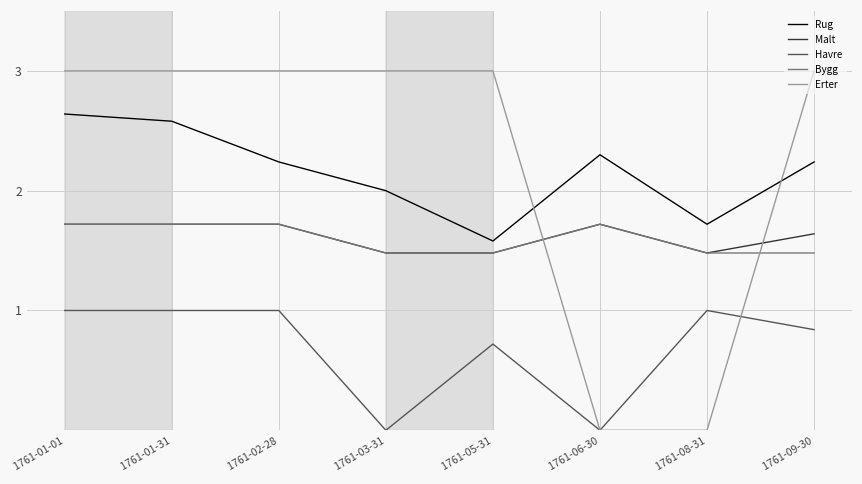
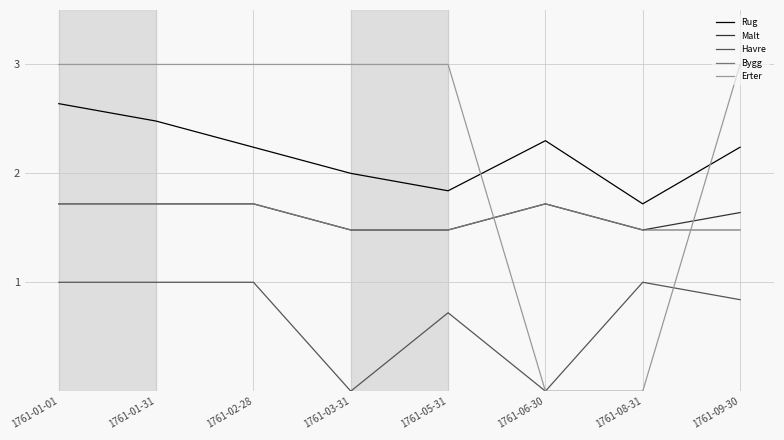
  {
    "Rug": {
      "1761-01-01": 2.64,
-     "1761-01-31": 2.58,
+     "1761-01-31": 2.48,
      "1761-02-28": 2.24,
      "1761-03-31": 2.00,
-     "1761-05-31": 1.58,
+     "1761-05-31": 1.84,
      "1761-06-30": 2.30,
      "1761-08-31": 1.72,
      "1761-09-30": 2.24
    }
  }
